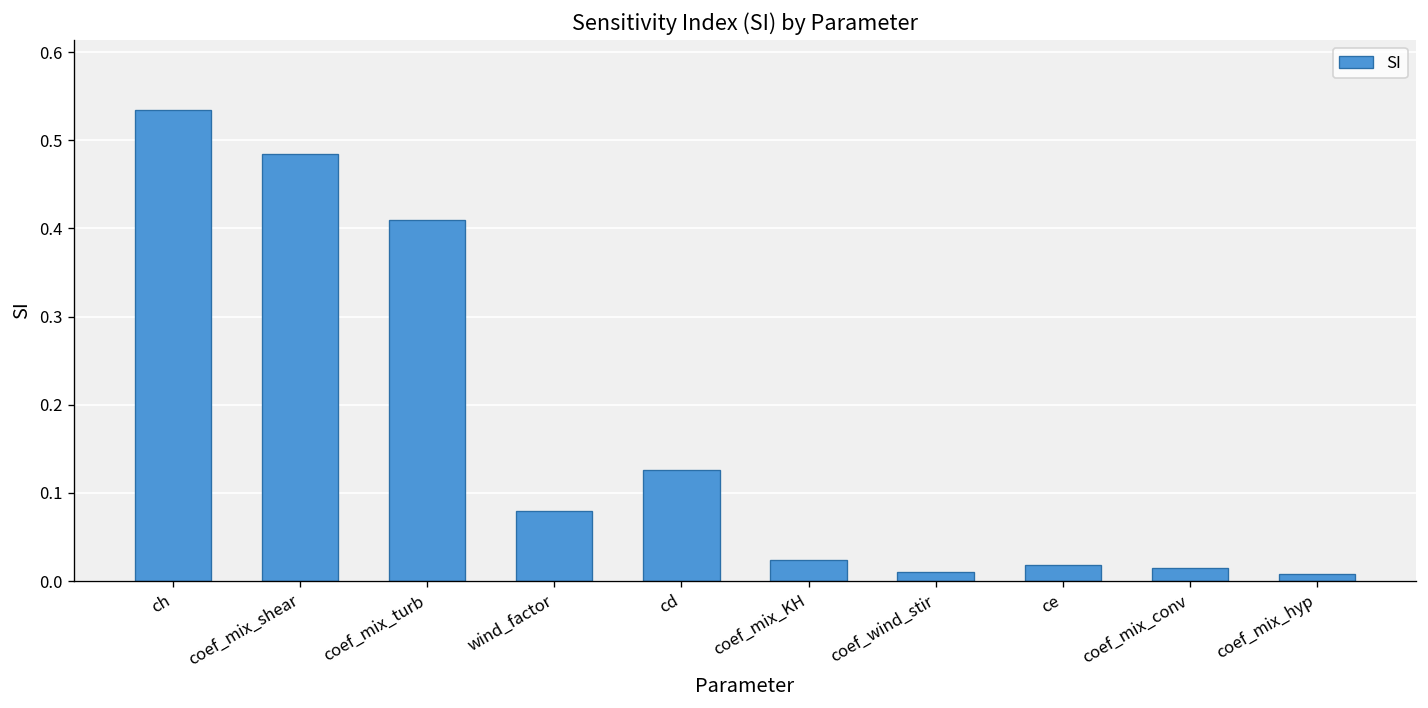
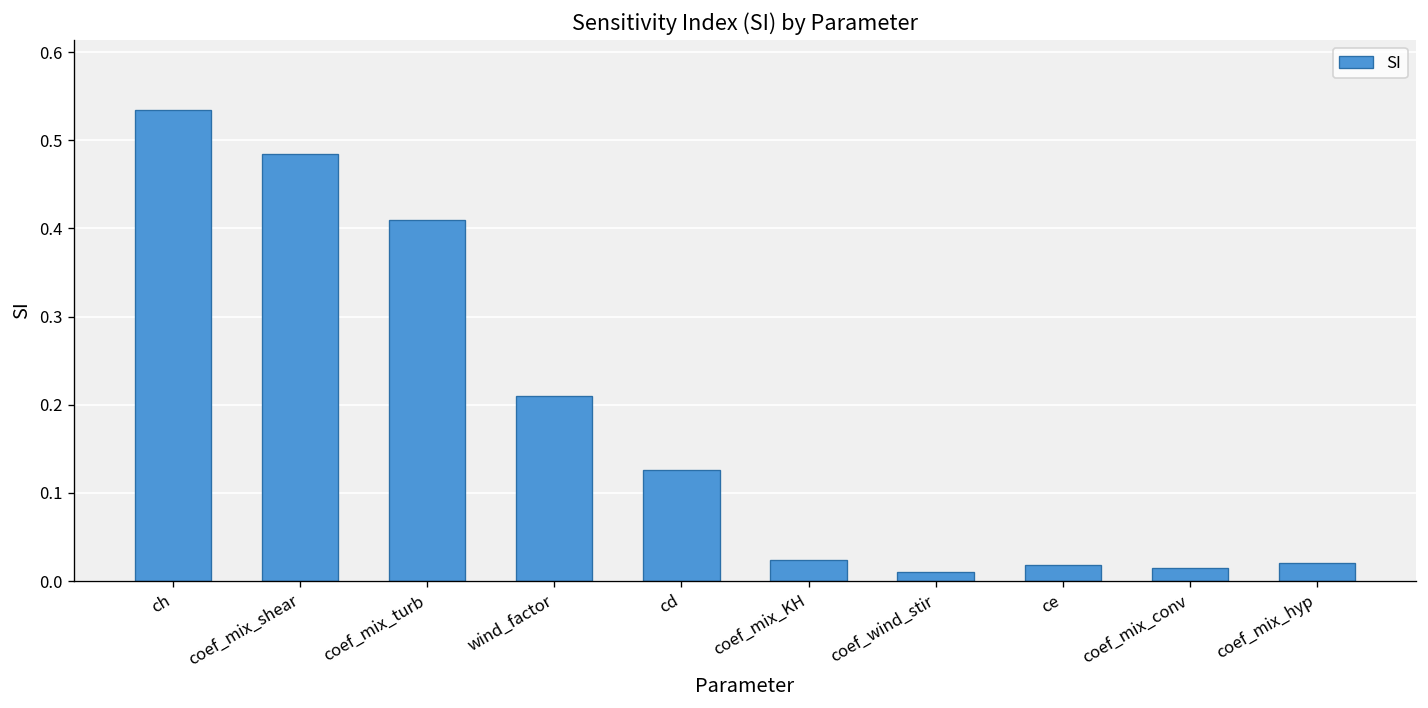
  {
    "ch": 0.53,
    "coef_mix_shear": 0.48,
    "coef_mix_turb": 0.41,
-   "wind_factor": 0.08,
+   "wind_factor": 0.21,
    "cd": 0.13,
    "coef_mix_KH": 0.02,
    "coef_wind_stir": 0.01,
    "ce": 0.02,
    "coef_mix_conv": 0.02,
-   "coef_mix_hyp": 0.01
+   "coef_mix_hyp": 0.02
  }
